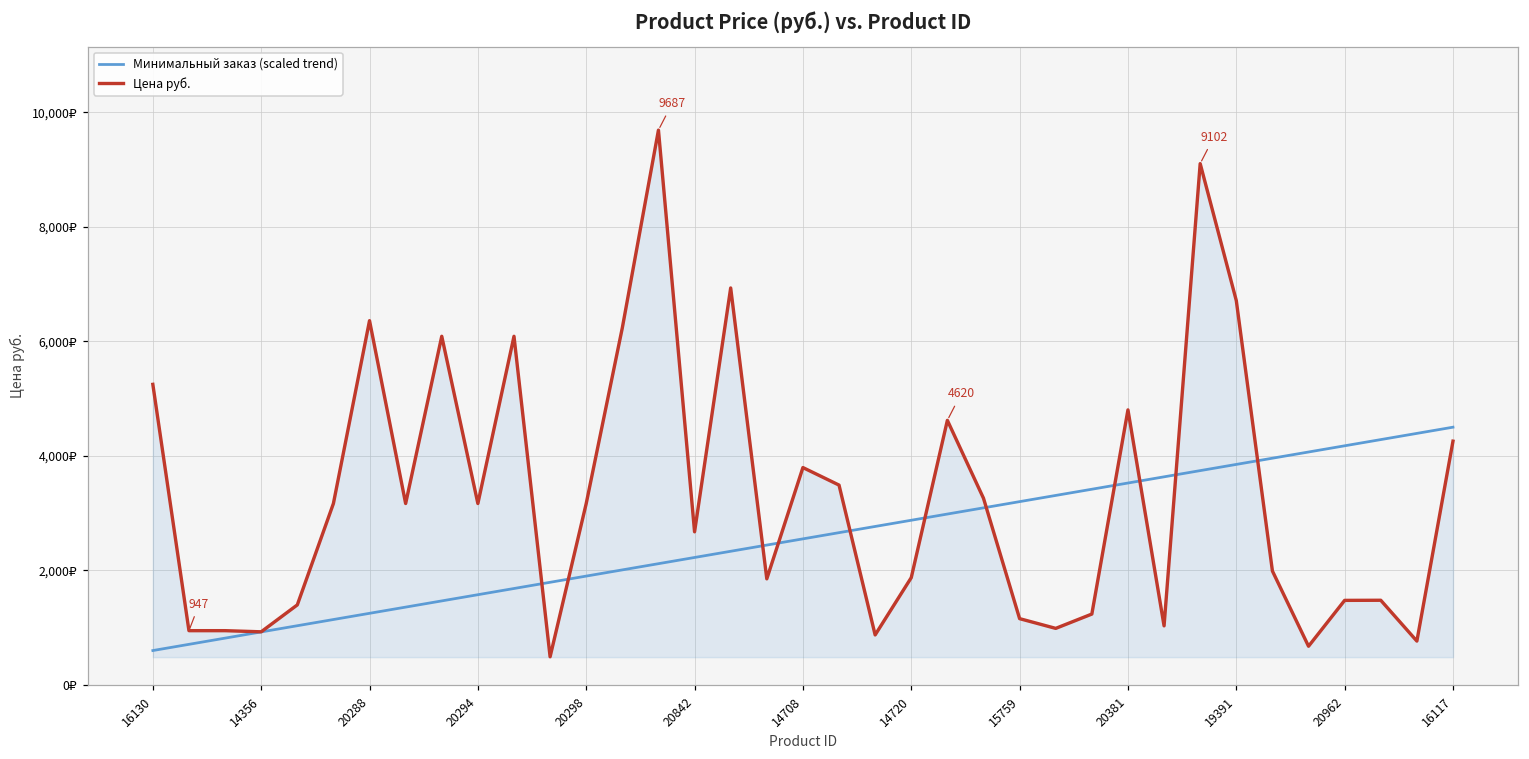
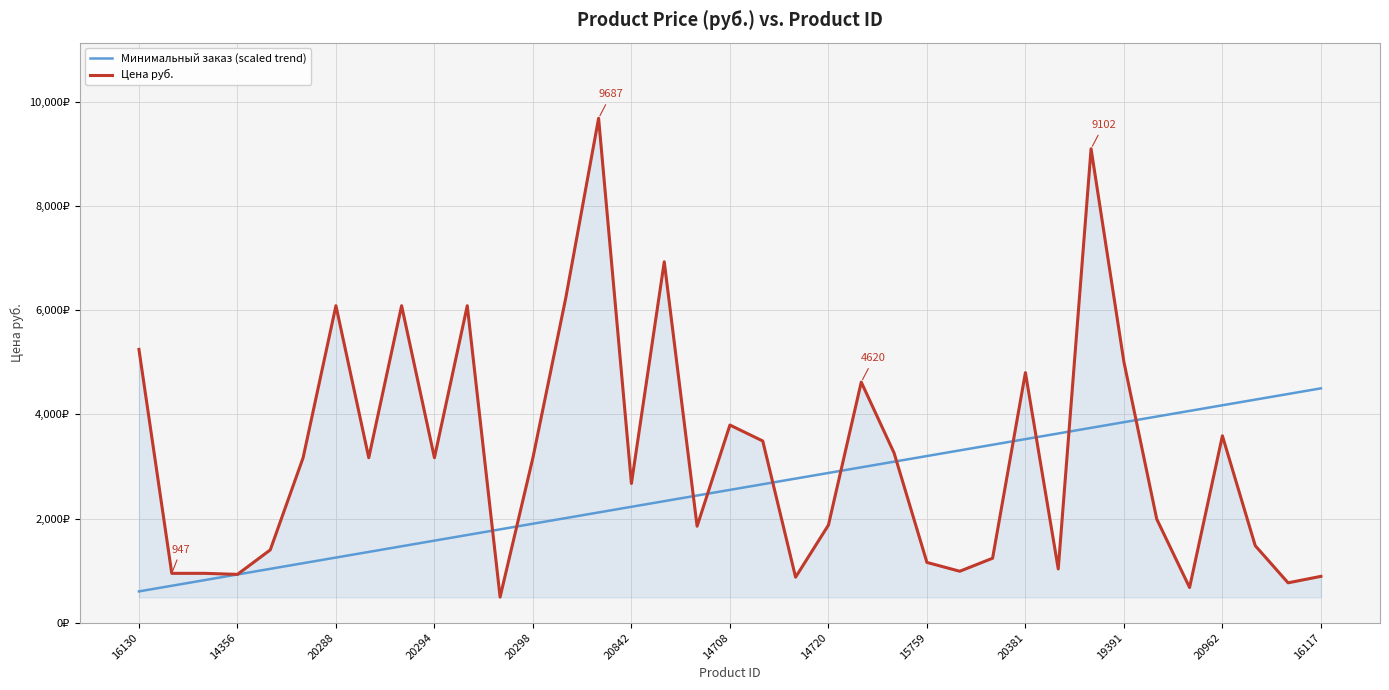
  {
    "Минимальный заказ (scaled trend)": {
      "16130": "600₽",
      "20288": "1,300₽",
      "20294": "1,600₽",
      "20298": "1,900₽",
      "20842": "2,200₽",
      "14708": "2,600₽",
      "14720": "2,900₽",
      "15759": "3,200₽",
      "20381": "3,500₽",
      "19391": "3,900₽",
      "20962": "4,200₽",
      "16117": "4,500₽"
    },
    "Цена руб.": {
      "16130": "5,200₽",
-     "20288": "6,400₽",
+     "20288": "6,100₽",
      "20294": "3,200₽",
      "20298": "3,200₽",
      "20842": "2,700₽",
      "14708": "3,800₽",
      "14720": "1,900₽",
      "15759": "1,200₽",
      "20381": "4,800₽",
-     "19391": "6,700₽",
-     "20962": "1,500₽",
-     "16117": "4,300₽"
+     "19391": "5,000₽",
+     "20962": "3,600₽",
+     "16117": "900₽"
    }
  }
